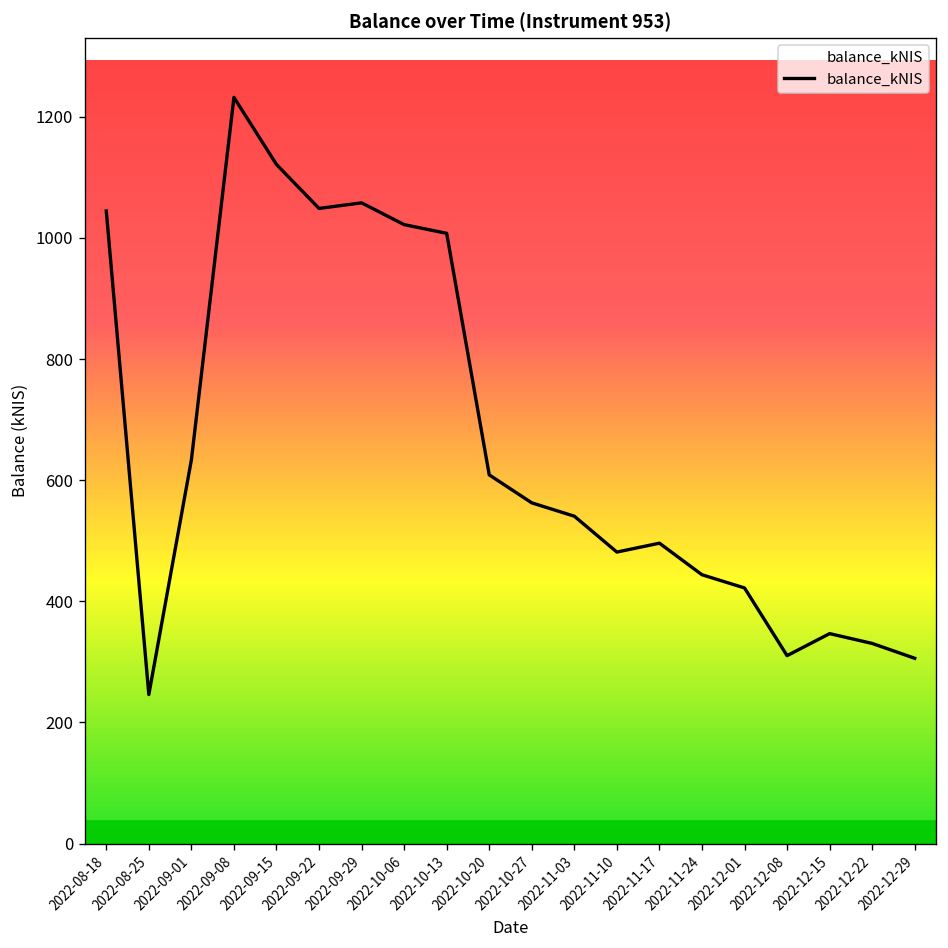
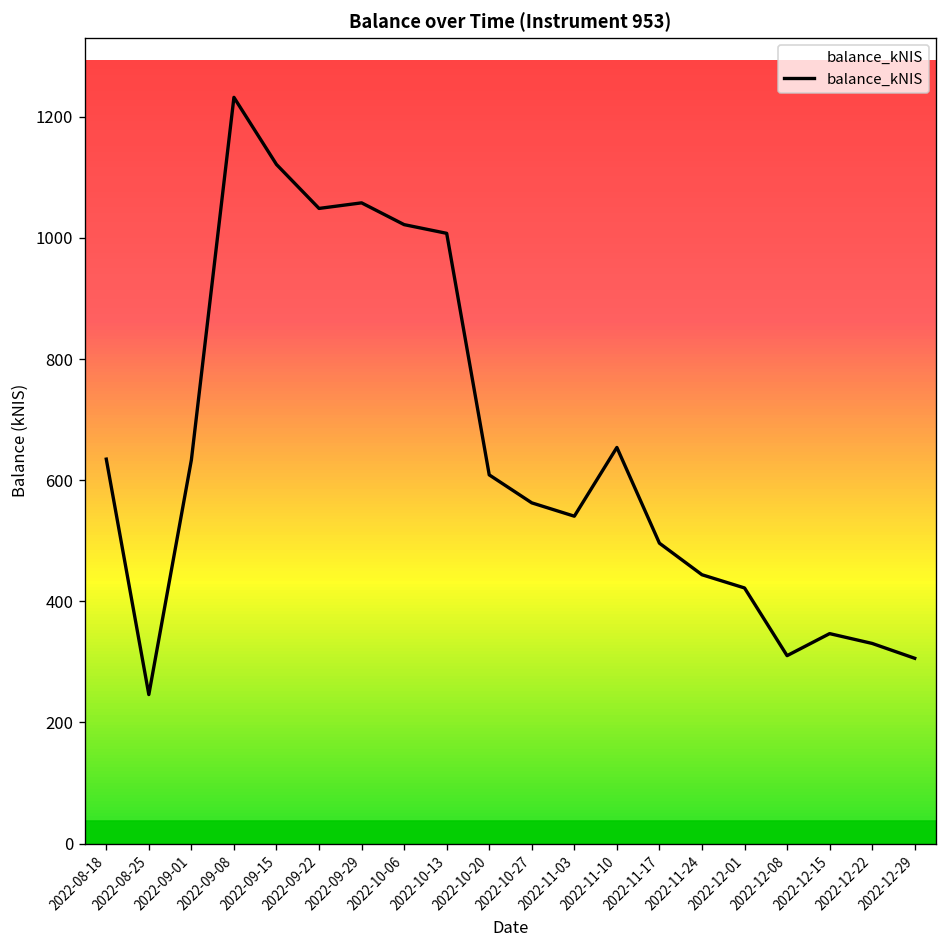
  {
-   "2022-08-18": 1040,
+   "2022-08-18": 630,
    "2022-08-25": 250,
    "2022-09-01": 630,
    "2022-09-08": 1230,
    "2022-09-15": 1120,
    "2022-09-22": 1050,
    "2022-09-29": 1060,
    "2022-10-06": 1020,
    "2022-10-13": 1010,
    "2022-10-20": 610,
    "2022-10-27": 560,
    "2022-11-03": 540,
-   "2022-11-10": 480,
+   "2022-11-10": 650,
    "2022-11-17": 500,
    "2022-11-24": 440,
    "2022-12-01": 420,
    "2022-12-08": 310,
    "2022-12-15": 350,
    "2022-12-22": 330,
    "2022-12-29": 310
  }
